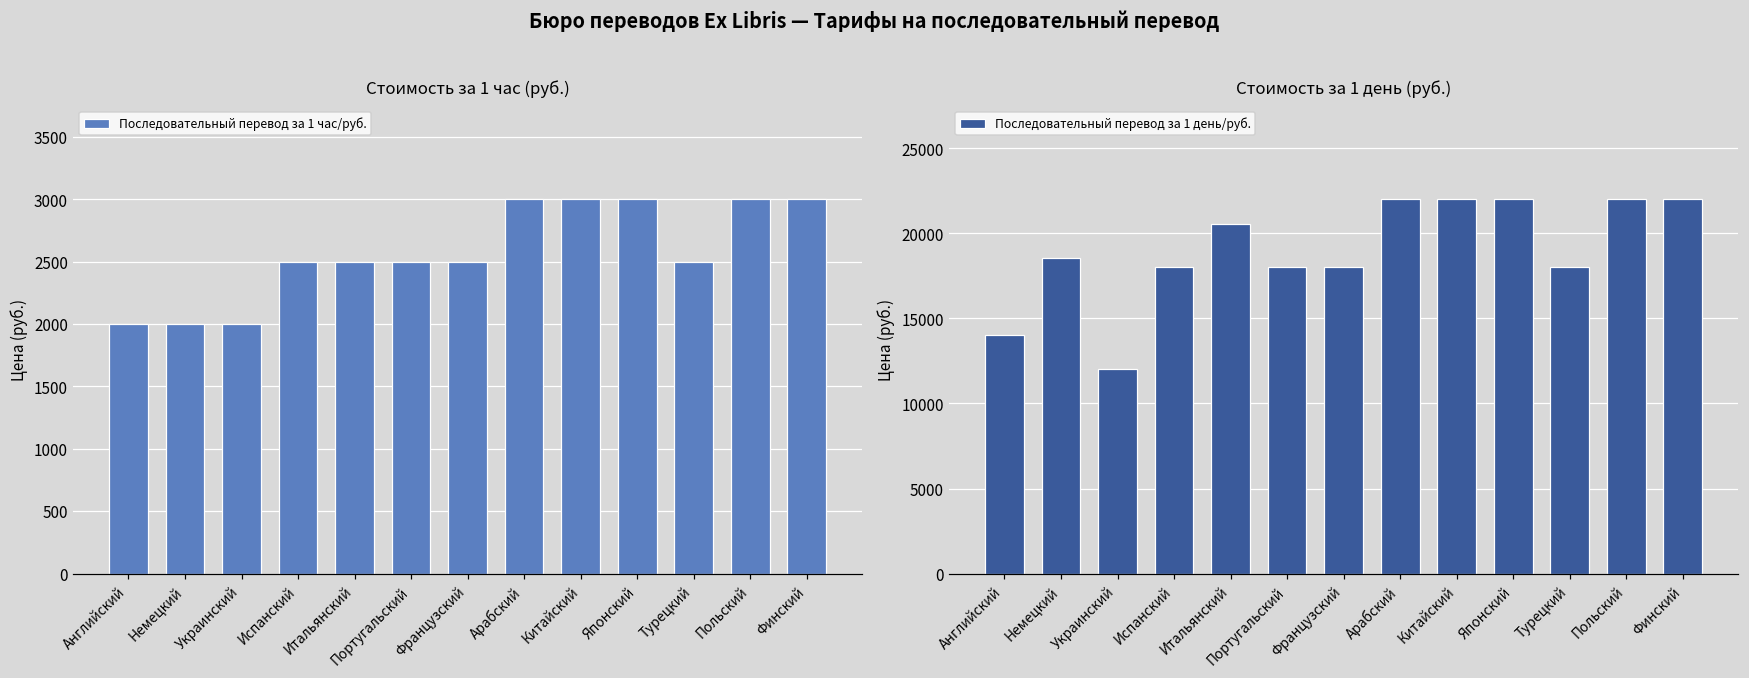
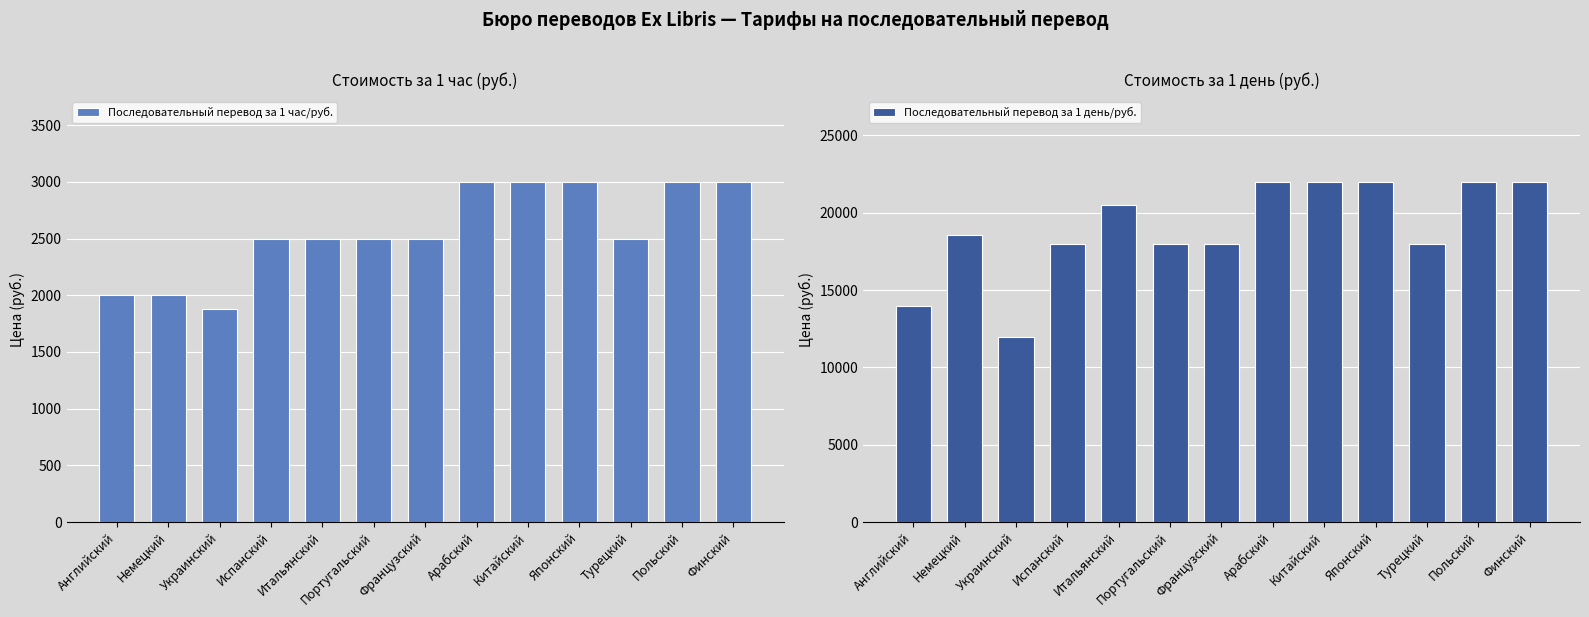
  {
    "Стоимость за 1 час (руб.)": {
      "Английский": 2000,
      "Немецкий": 2000,
-     "Украинский": 2000,
+     "Украинский": 1880,
      "Испанский": 2500,
      "Итальянский": 2500,
      "Португальский": 2500,
      "Французский": 2500,
      "Арабский": 3000,
      "Китайский": 3000,
      "Японский": 3000,
      "Турецкий": 2500,
      "Польский": 3000,
      "Финский": 3000
    },
    "Стоимость за 1 день (руб.)": {
      "Английский": 14000,
      "Немецкий": 18600,
      "Украинский": 12000,
      "Испанский": 18000,
      "Итальянский": 20500,
      "Португальский": 18000,
      "Французский": 18000,
      "Арабский": 22000,
      "Китайский": 22000,
      "Японский": 22000,
      "Турецкий": 18000,
      "Польский": 22000,
      "Финский": 22000
    }
  }
